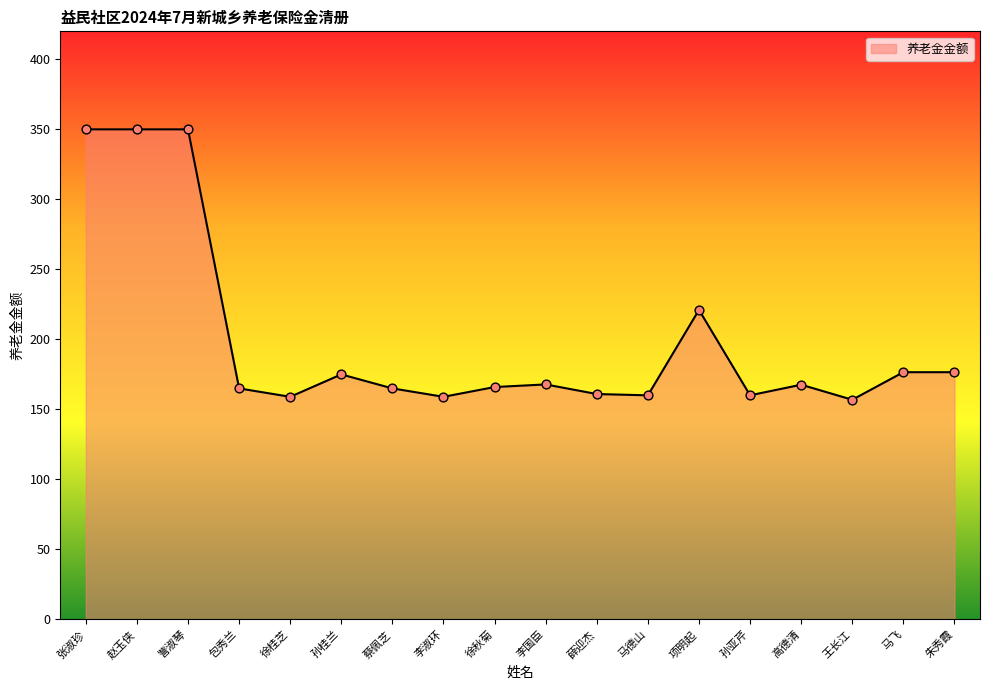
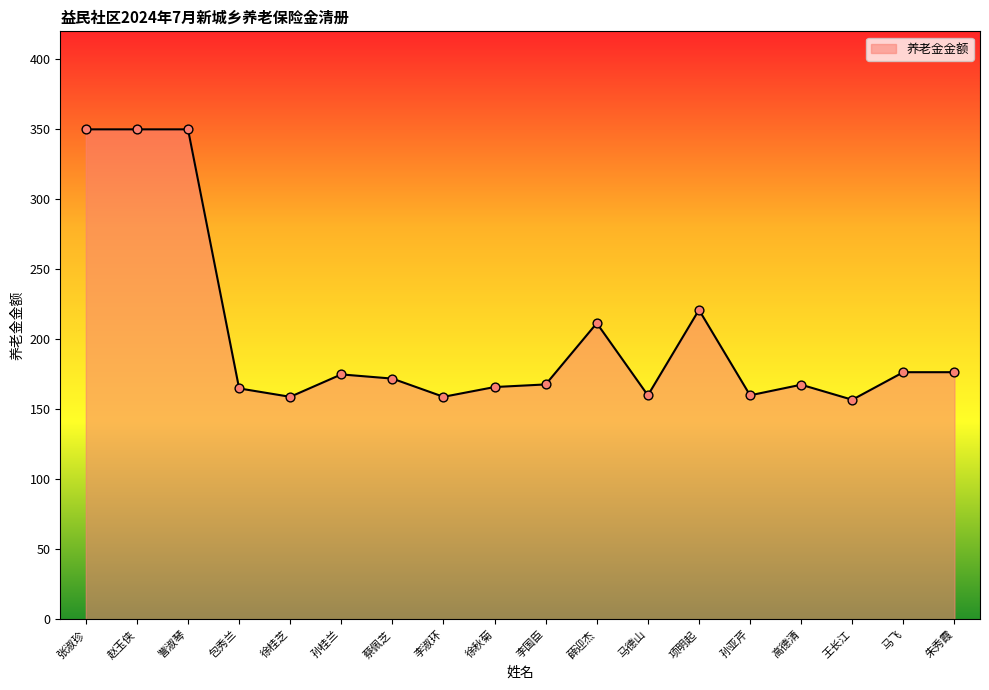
  {
    "张淑珍": 350,
    "赵玉侠": 350,
    "訾淑琴": 350,
    "包秀兰": 165,
    "徐桂芝": 159,
    "孙桂兰": 175,
-   "蔡佩芝": 165,
+   "蔡佩芝": 172,
    "李淑环": 159,
    "徐秋菊": 166,
    "李国臣": 168,
-   "薛迎杰": 161,
+   "薛迎杰": 212,
    "马德山": 160,
    "项明起": 221,
    "孙亚芹": 160,
    "高德清": 168,
    "王长江": 157,
    "马飞": 177,
    "朱秀霞": 177
  }
